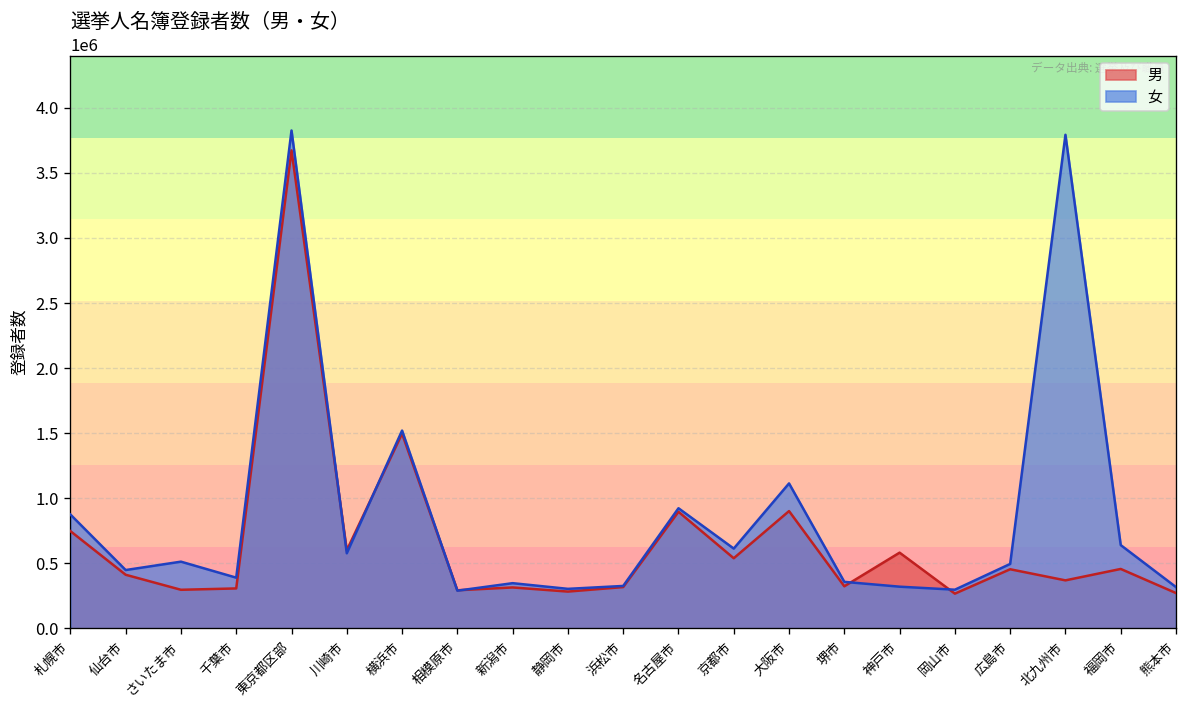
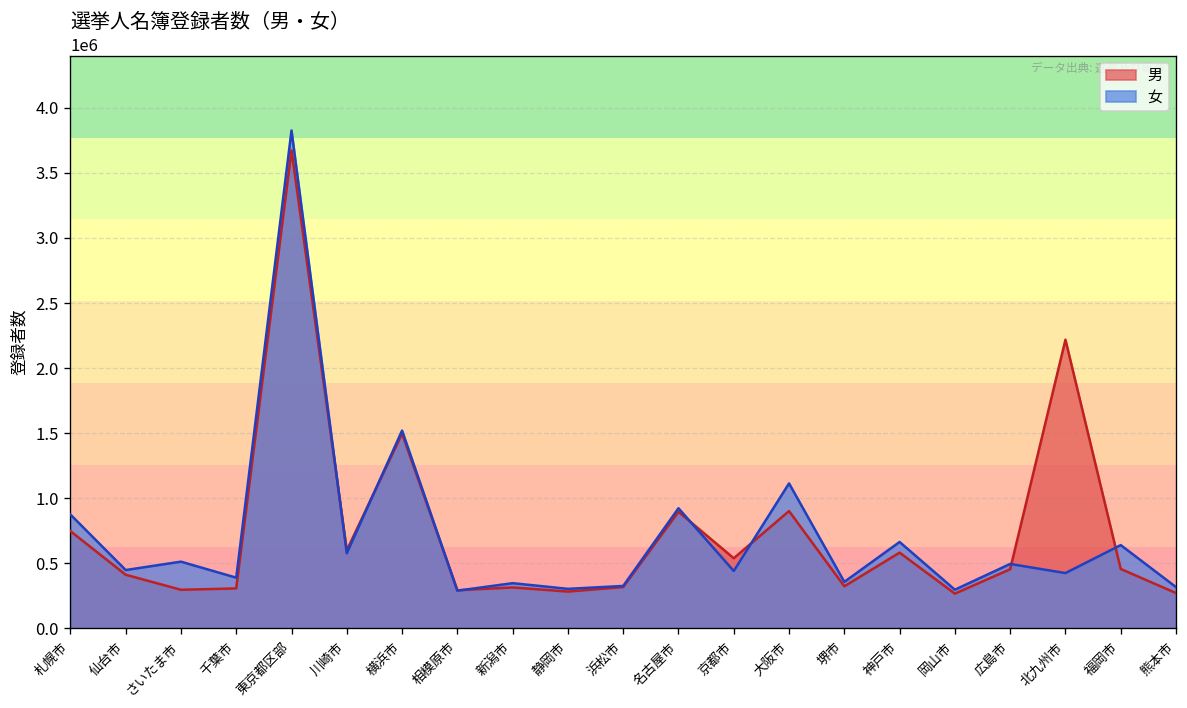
  {
    "男": {
      "札幌市": 750000,
      "仙台市": 410000,
      "さいたま市": 300000,
      "千葉市": 310000,
      "東京都区部": 3670000,
      "横浜市": 1500000,
      "新潟市": 310000,
      "名古屋市": 900000,
      "京都市": 540000,
      "大阪市": 900000,
      "堺市": 320000,
      "神戸市": 580000,
      "岡山市": 270000,
      "広島市": 450000,
-     "北九州市": 370000,
+     "北九州市": 2220000,
      "福岡市": 460000,
      "熊本市": 270000
    },
    "女": {
      "札幌市": 880000,
      "仙台市": 450000,
      "さいたま市": 510000,
      "千葉市": 390000,
      "東京都区部": 3830000,
      "横浜市": 1520000,
      "新潟市": 350000,
      "名古屋市": 920000,
-     "京都市": 610000,
+     "京都市": 440000,
      "大阪市": 1110000,
      "堺市": 360000,
-     "神戸市": 320000,
+     "神戸市": 660000,
      "岡山市": 300000,
      "広島市": 500000,
-     "北九州市": 3790000,
+     "北九州市": 430000,
      "福岡市": 640000,
      "熊本市": 320000
    }
  }
